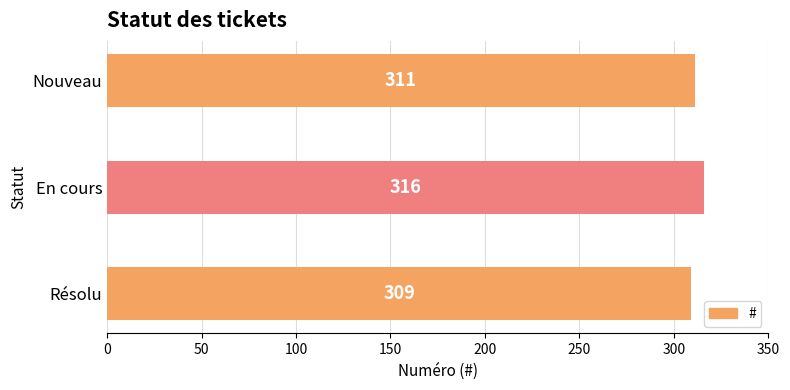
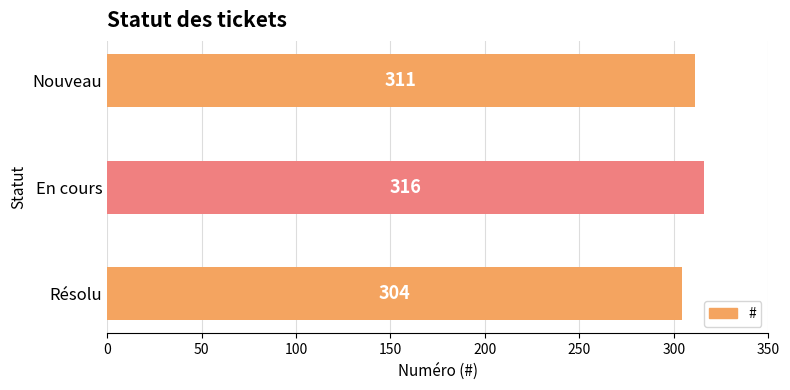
  {
    "Nouveau": 311,
    "En cours": 316,
-   "Résolu": 309
+   "Résolu": 304
  }
